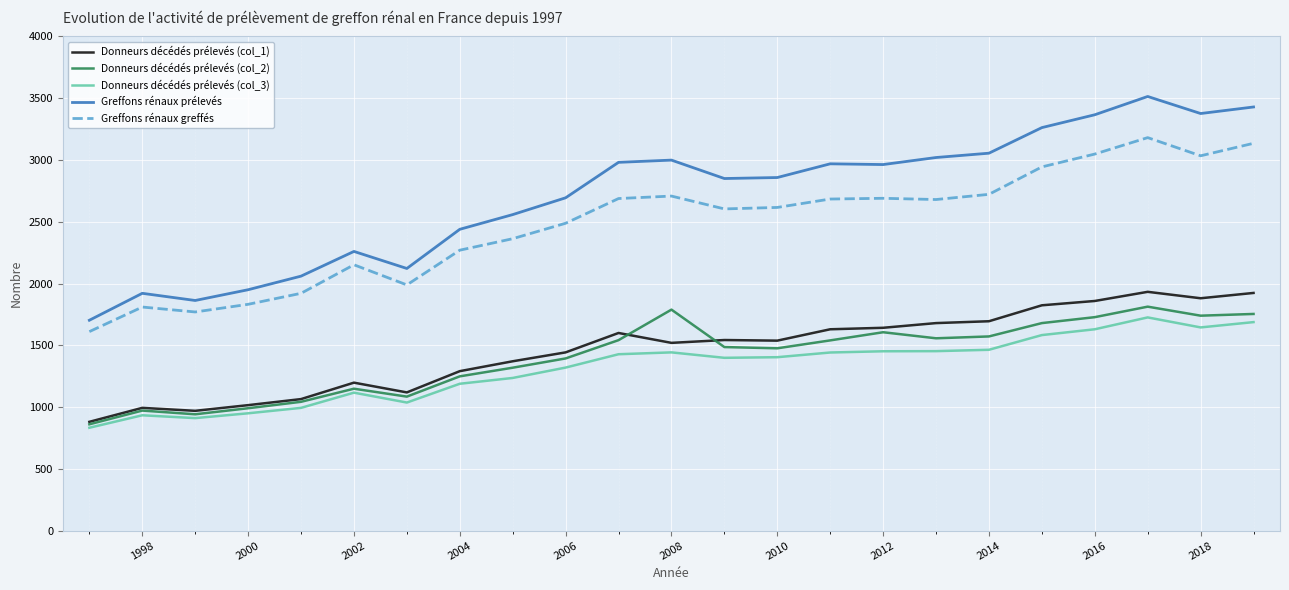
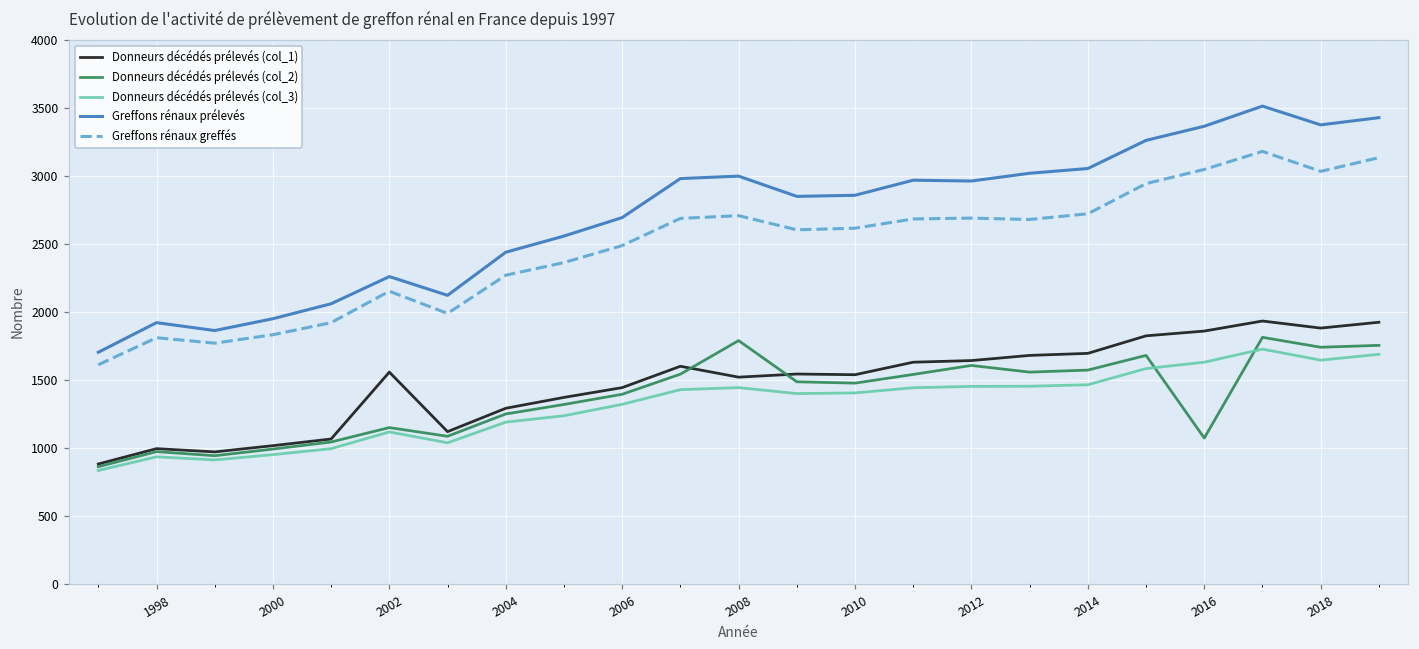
  {
    "Donneurs décédés prélevés (col_1)": {
      "1998": 990,
      "2000": 1020,
-     "2002": 1200,
+     "2002": 1560,
      "2004": 1290,
      "2006": 1440,
      "2008": 1520,
      "2010": 1540,
      "2012": 1640,
      "2014": 1700,
      "2016": 1860,
      "2018": 1880
    },
    "Donneurs décédés prélevés (col_2)": {
      "1998": 970,
      "2000": 990,
      "2002": 1150,
      "2004": 1250,
      "2006": 1390,
      "2008": 1790,
      "2010": 1480,
      "2012": 1610,
      "2014": 1570,
-     "2016": 1730,
+     "2016": 1070,
      "2018": 1740
    },
    "Greffons rénaux prélevés": {
      "1998": 1920,
      "2000": 1950,
      "2002": 2260,
      "2004": 2440,
      "2006": 2690,
      "2008": 3000,
      "2010": 2860,
      "2012": 2960,
      "2014": 3060,
      "2016": 3370,
      "2018": 3380
    }
  }
